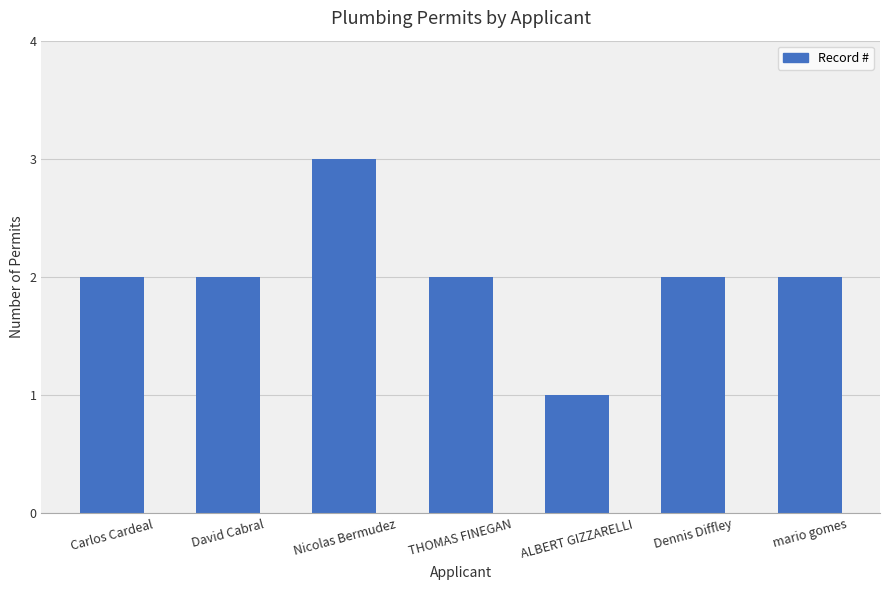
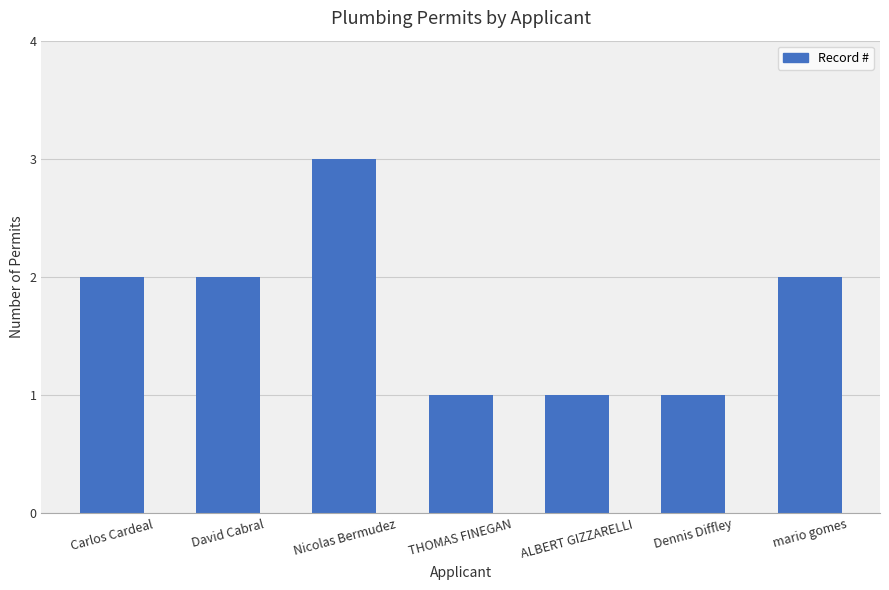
  {
    "Carlos Cardeal": 2,
    "David Cabral": 2,
    "Nicolas Bermudez": 3,
-   "THOMAS FINEGAN": 2,
+   "THOMAS FINEGAN": 1,
    "ALBERT GIZZARELLI": 1,
-   "Dennis Diffley": 2,
+   "Dennis Diffley": 1,
    "mario gomes": 2
  }
